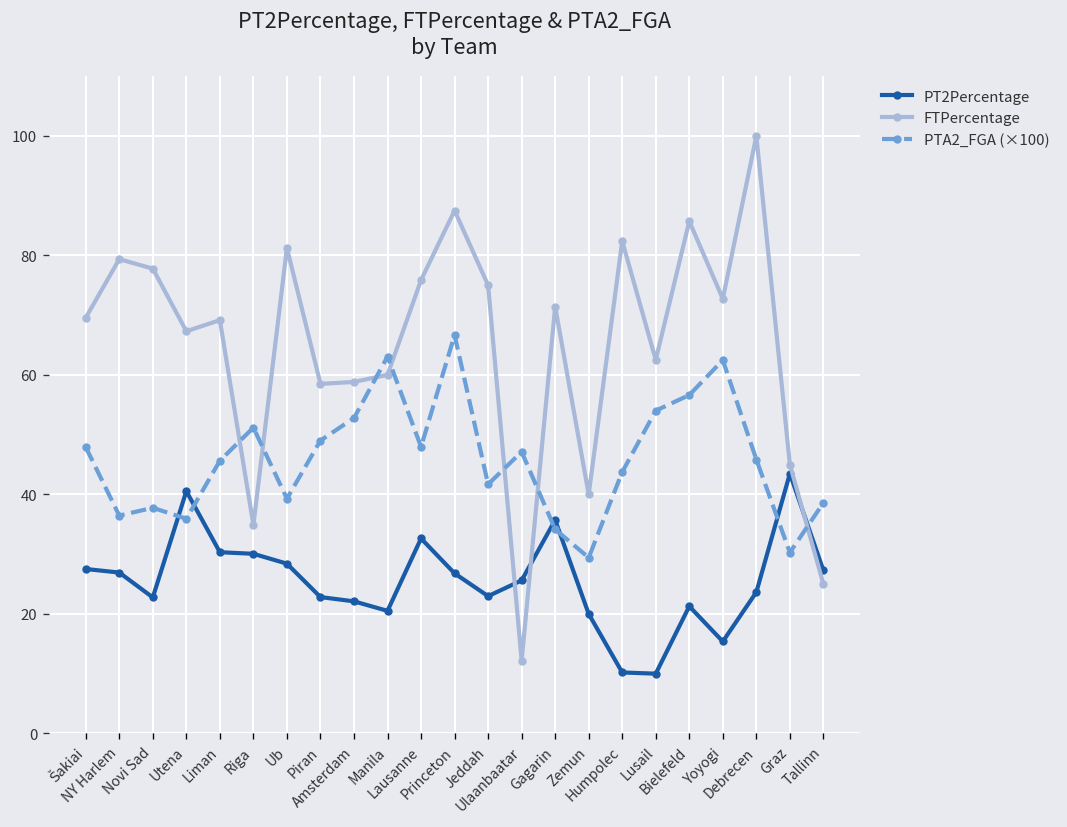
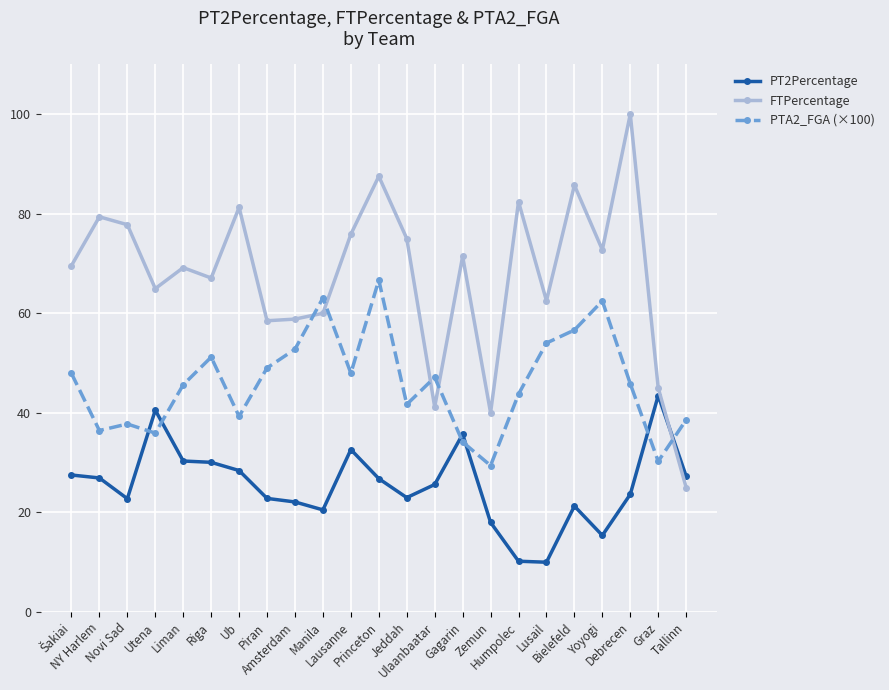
  {
    "PT2Percentage": {
      "Šakiai": 28,
      "NY Harlem": 27,
      "Novi Sad": 23,
      "Utena": 41,
      "Liman": 30,
      "Riga": 30,
      "Ub": 28,
      "Piran": 23,
      "Amsterdam": 22,
      "Manila": 21,
      "Lausanne": 33,
      "Princeton": 27,
      "Jeddah": 23,
      "Ulaanbaatar": 26,
      "Gagarin": 36,
-     "Zemun": 20,
+     "Zemun": 18,
      "Humpolec": 10,
      "Lusail": 10,
      "Bielefeld": 21,
      "Yoyogi": 15,
      "Debrecen": 24,
      "Graz": 43,
      "Tallinn": 27
    },
    "FTPercentage": {
      "Šakiai": 70,
      "NY Harlem": 79,
      "Novi Sad": 78,
-     "Utena": 67,
+     "Utena": 65,
      "Liman": 69,
-     "Riga": 35,
+     "Riga": 67,
      "Ub": 81,
      "Piran": 58,
      "Amsterdam": 59,
      "Manila": 60,
      "Lausanne": 76,
      "Princeton": 88,
      "Jeddah": 75,
-     "Ulaanbaatar": 12,
+     "Ulaanbaatar": 41,
      "Gagarin": 71,
      "Zemun": 40,
      "Humpolec": 82,
      "Lusail": 63,
      "Bielefeld": 86,
      "Yoyogi": 73,
      "Debrecen": 100,
      "Graz": 45,
      "Tallinn": 25
    },
    "PTA2_FGA (×100)": {
      "Šakiai": 48,
      "NY Harlem": 36,
      "Novi Sad": 38,
      "Utena": 36,
      "Liman": 46,
      "Riga": 51,
      "Ub": 39,
      "Piran": 49,
      "Amsterdam": 53,
      "Manila": 63,
      "Lausanne": 48,
      "Princeton": 67,
      "Jeddah": 42,
      "Ulaanbaatar": 47,
      "Gagarin": 34,
      "Zemun": 29,
      "Humpolec": 44,
      "Lusail": 54,
      "Bielefeld": 57,
      "Yoyogi": 62,
      "Debrecen": 46,
      "Graz": 30,
      "Tallinn": 39
    }
  }
